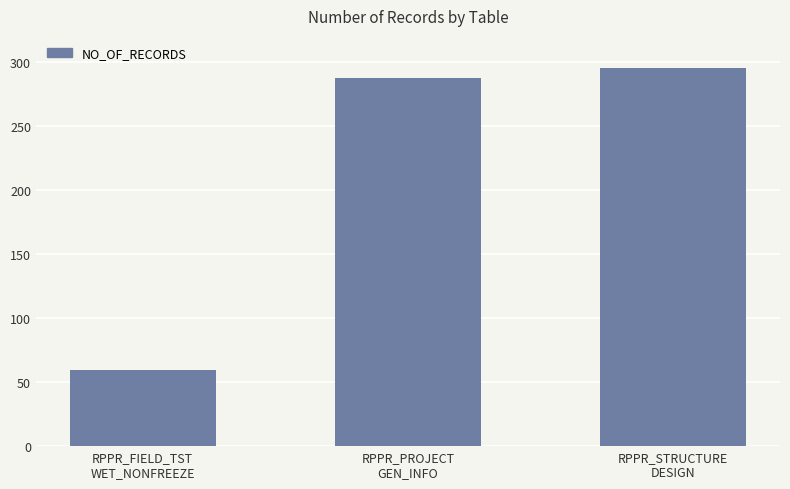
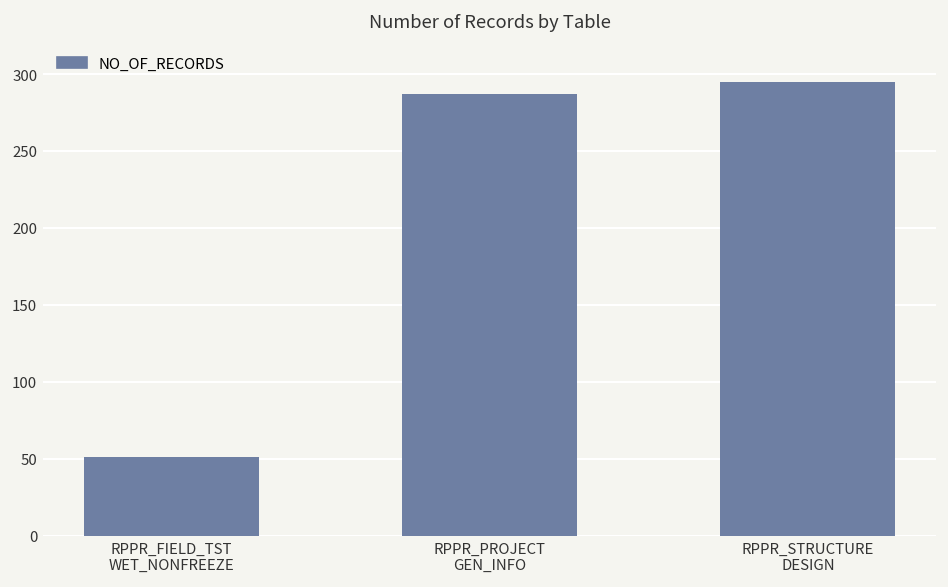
  {
-   "RPPR_FIELD_TST WET_NONFREEZE": 59,
+   "RPPR_FIELD_TST WET_NONFREEZE": 51,
    "RPPR_PROJECT GEN_INFO": 287,
    "RPPR_STRUCTURE DESIGN": 295
  }
